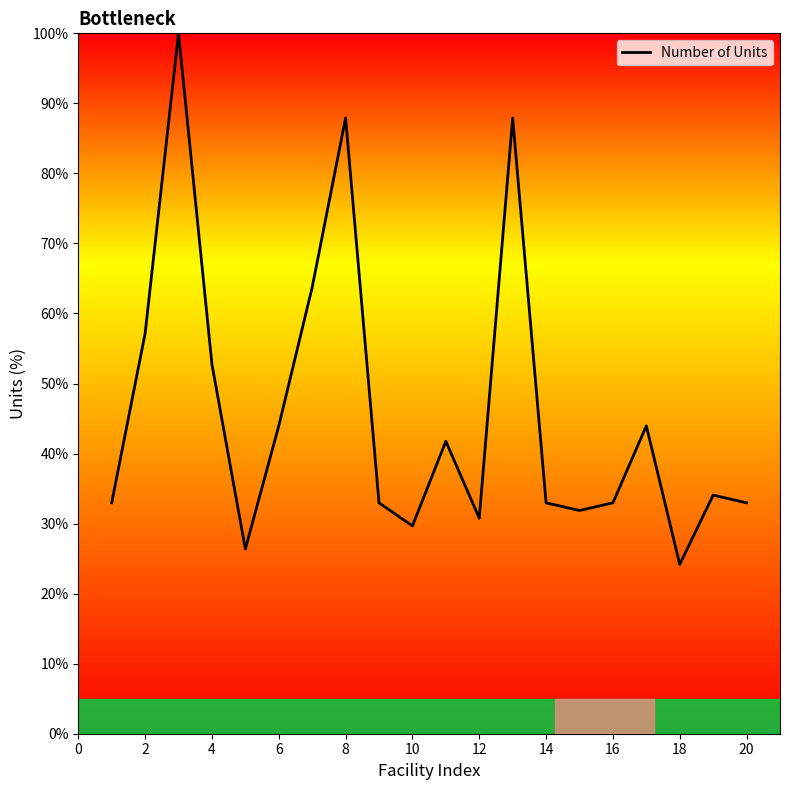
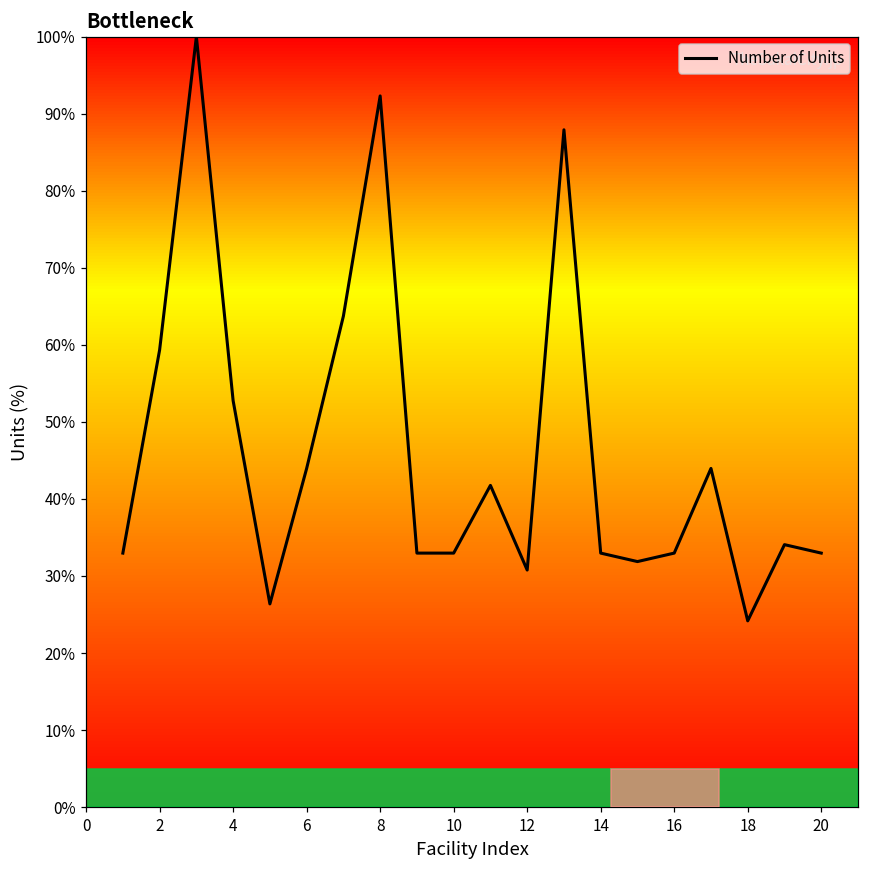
  {
-   "2": "57%",
+   "2": "59%",
    "4": "53%",
    "6": "44%",
-   "8": "88%",
-   "10": "30%",
+   "8": "92%",
+   "10": "33%",
    "12": "31%",
    "14": "33%",
    "16": "33%",
    "18": "24%",
    "20": "33%"
  }
